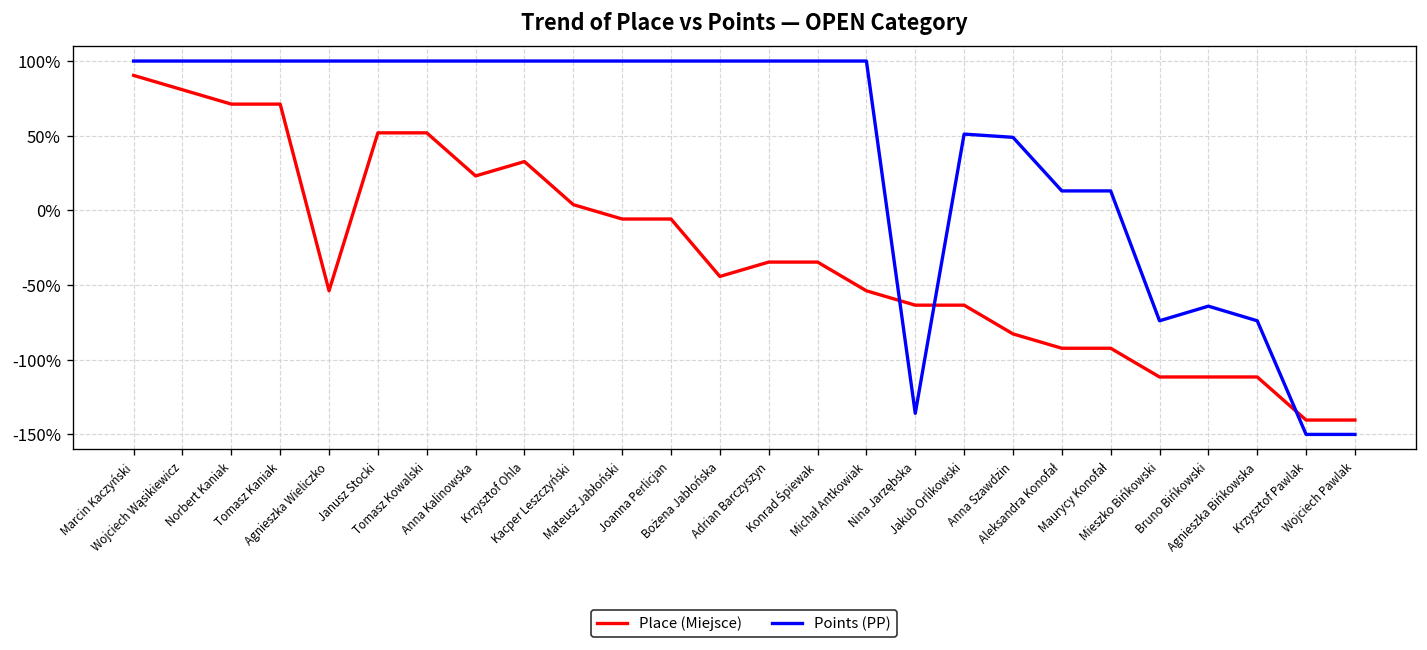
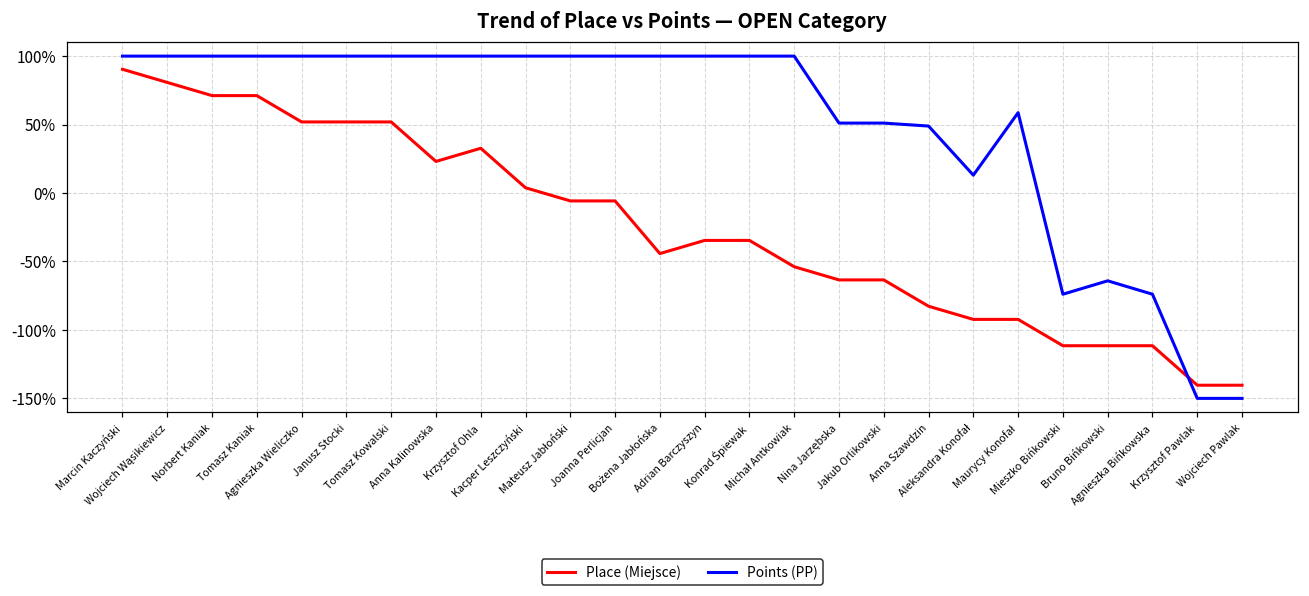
  {
    "Place (Miejsce)": {
      "Marcin Kaczyński": "90%",
      "Wojciech Wąsikiewicz": "81%",
      "Norbert Kaniak": "71%",
      "Tomasz Kaniak": "71%",
-     "Agnieszka Wieliczko": "-54%",
+     "Agnieszka Wieliczko": "52%",
      "Janusz Stocki": "52%",
      "Tomasz Kowalski": "52%",
      "Anna Kalinowska": "23%",
      "Krzysztof Ohla": "33%",
      "Kacper Leszczyński": "4%",
      "Mateusz Jabłoński": "-6%",
      "Joanna Perlicjan": "-6%",
      "Bożena Jabłońska": "-44%",
      "Adrian Barczyszyn": "-35%",
      "Konrad Śpiewak": "-35%",
      "Michał Antkowiak": "-54%",
      "Nina Jarzębska": "-63%",
      "Jakub Orlikowski": "-63%",
      "Anna Szawdzin": "-83%",
      "Aleksandra Konofał": "-92%",
      "Maurycy Konofał": "-92%",
      "Mieszko Bińkowski": "-112%",
      "Bruno Bińkowski": "-112%",
      "Agnieszka Bińkowska": "-112%",
      "Krzysztof Pawlak": "-140%",
      "Wojciech Pawlak": "-140%"
    },
    "Points (PP)": {
      "Marcin Kaczyński": "100%",
      "Wojciech Wąsikiewicz": "100%",
      "Norbert Kaniak": "100%",
      "Tomasz Kaniak": "100%",
      "Agnieszka Wieliczko": "100%",
      "Janusz Stocki": "100%",
      "Tomasz Kowalski": "100%",
      "Anna Kalinowska": "100%",
      "Krzysztof Ohla": "100%",
      "Kacper Leszczyński": "100%",
      "Mateusz Jabłoński": "100%",
      "Joanna Perlicjan": "100%",
      "Bożena Jabłońska": "100%",
      "Adrian Barczyszyn": "100%",
      "Konrad Śpiewak": "100%",
      "Michał Antkowiak": "100%",
-     "Nina Jarzębska": "-136%",
+     "Nina Jarzębska": "51%",
      "Jakub Orlikowski": "51%",
      "Anna Szawdzin": "49%",
      "Aleksandra Konofał": "13%",
-     "Maurycy Konofał": "13%",
+     "Maurycy Konofał": "59%",
      "Mieszko Bińkowski": "-74%",
      "Bruno Bińkowski": "-64%",
      "Agnieszka Bińkowska": "-74%",
      "Krzysztof Pawlak": "-150%",
      "Wojciech Pawlak": "-150%"
    }
  }
